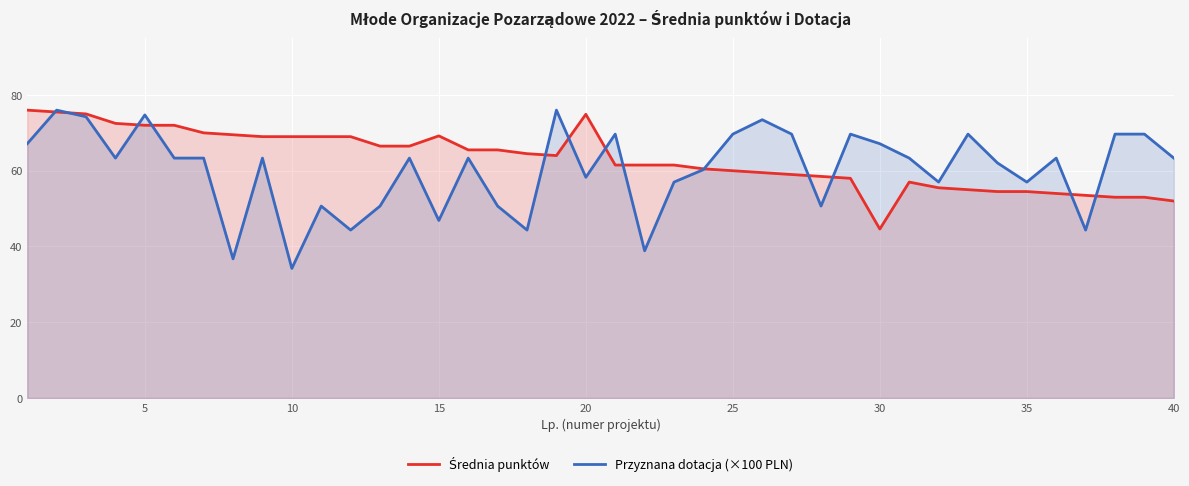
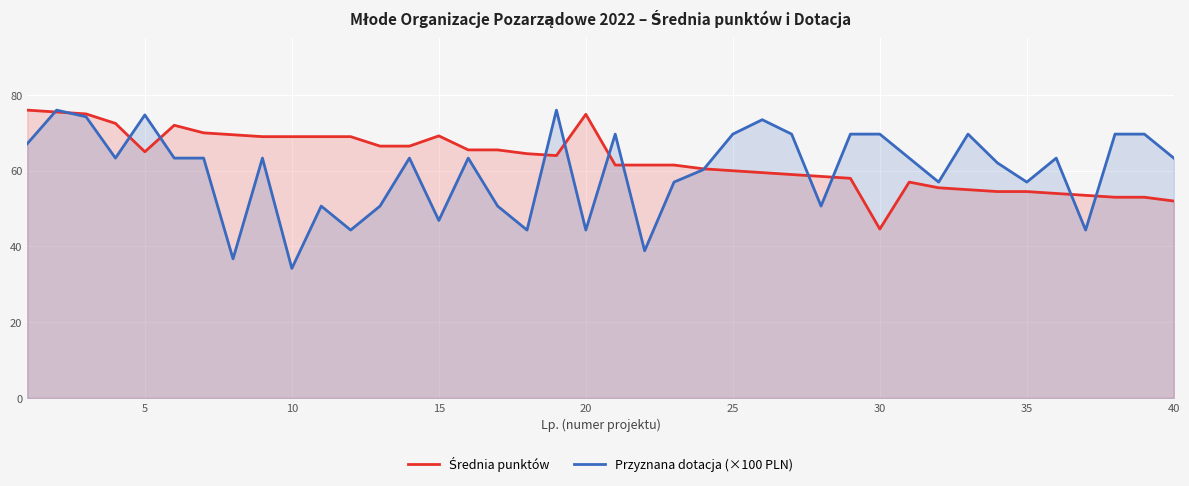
  {
    "Średnia punktów": {
-     "5": 72,
+     "5": 65,
      "10": 69,
      "15": 69,
      "20": 75,
      "25": 60,
      "30": 45,
      "35": 55,
      "40": 52
    },
    "Przyznana dotacja (×100 PLN)": {
      "5": 75,
      "10": 34,
      "15": 47,
-     "20": 58,
+     "20": 44,
      "25": 70,
-     "30": 67,
+     "30": 70,
      "35": 57,
      "40": 63
    }
  }
